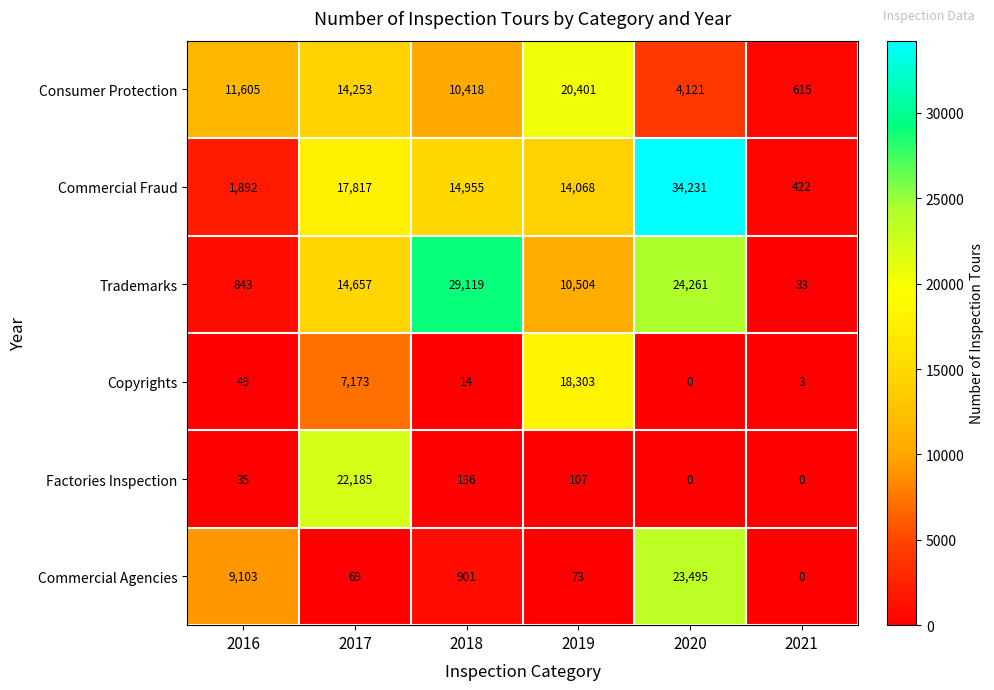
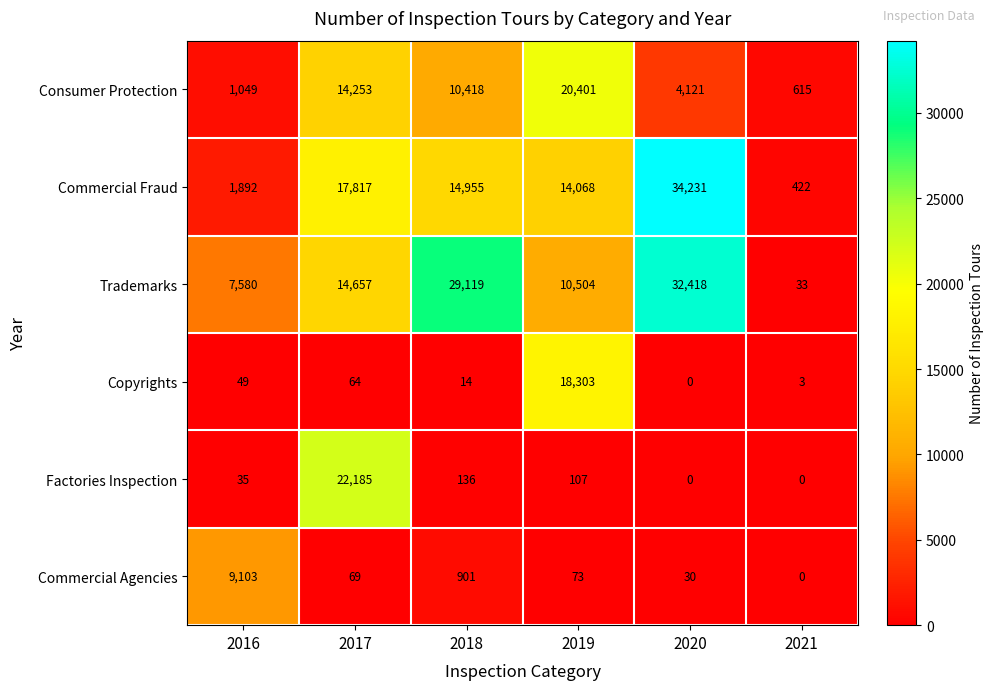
  {
    "Consumer Protection": {
-     "2016": "11,605",
+     "2016": "1,049",
      "2017": "14,253",
      "2018": "10,418",
      "2019": "20,401",
      "2020": "4,121",
      "2021": "615"
    },
    "Commercial Fraud": {
      "2016": "1,892",
      "2017": "17,817",
      "2018": "14,955",
      "2019": "14,068",
      "2020": "34,231",
      "2021": "422"
    },
    "Trademarks": {
-     "2016": "843",
+     "2016": "7,580",
      "2017": "14,657",
      "2018": "29,119",
      "2019": "10,504",
-     "2020": "24,261",
+     "2020": "32,418",
      "2021": "33"
    },
    "Copyrights": {
      "2016": "49",
-     "2017": "7,173",
+     "2017": "64",
      "2018": "14",
      "2019": "18,303",
      "2020": "0",
      "2021": "3"
    },
    "Factories Inspection": {
      "2016": "35",
      "2017": "22,185",
      "2018": "136",
      "2019": "107",
      "2020": "0",
      "2021": "0"
    },
    "Commercial Agencies": {
      "2016": "9,103",
      "2017": "69",
      "2018": "901",
      "2019": "73",
-     "2020": "23,495",
+     "2020": "30",
      "2021": "0"
    }
  }
